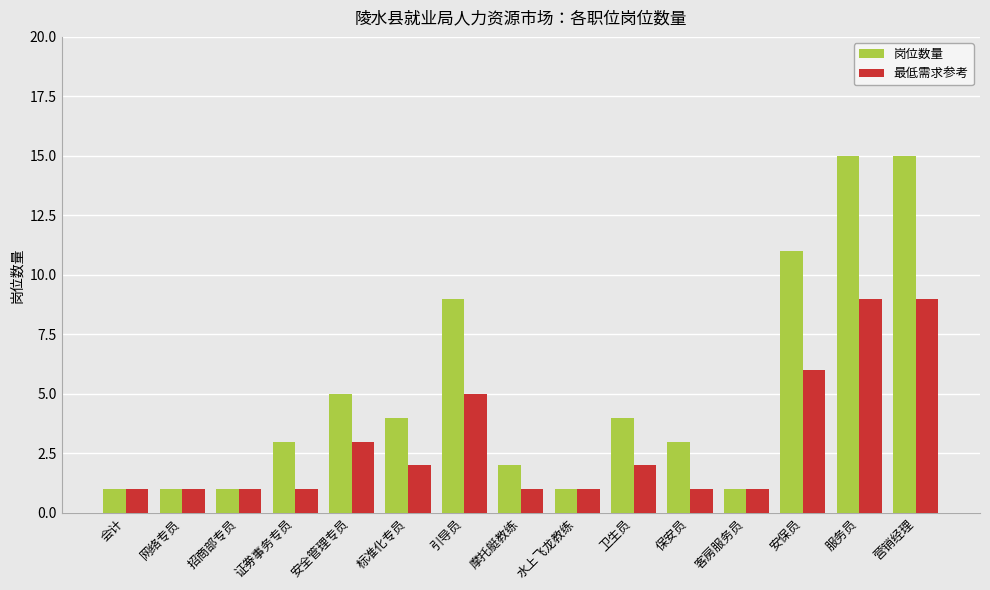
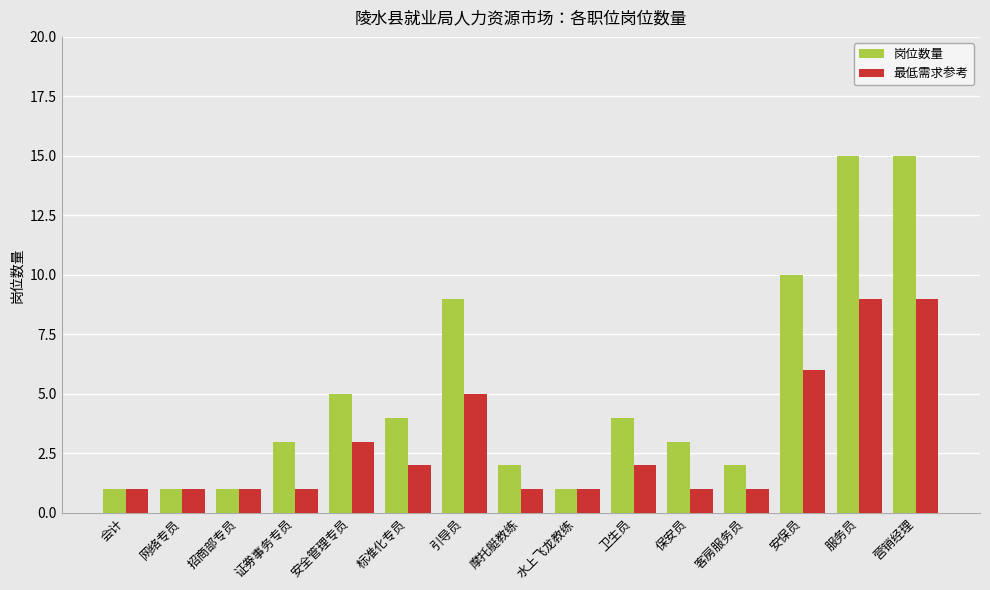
  {
    "岗位数量": {
      "会计": 1,
      "网络专员": 1,
      "招商部专员": 1,
      "证劵事务专员": 3,
      "安全管理专员": 5,
      "标准化专员": 4,
      "引导员": 9,
      "摩托艇教练": 2,
      "水上飞龙教练": 1,
      "卫生员": 4,
      "保安员": 3,
-     "客房服务员": 1,
-     "安保员": 11,
+     "客房服务员": 2,
+     "安保员": 10,
      "服务员": 15,
      "营销经理": 15
    },
    "最低需求参考": {
      "会计": 1,
      "网络专员": 1,
      "招商部专员": 1,
      "证劵事务专员": 1,
      "安全管理专员": 3,
      "标准化专员": 2,
      "引导员": 5,
      "摩托艇教练": 1,
      "水上飞龙教练": 1,
      "卫生员": 2,
      "保安员": 1,
      "客房服务员": 1,
      "安保员": 6,
      "服务员": 9,
      "营销经理": 9
    }
  }
